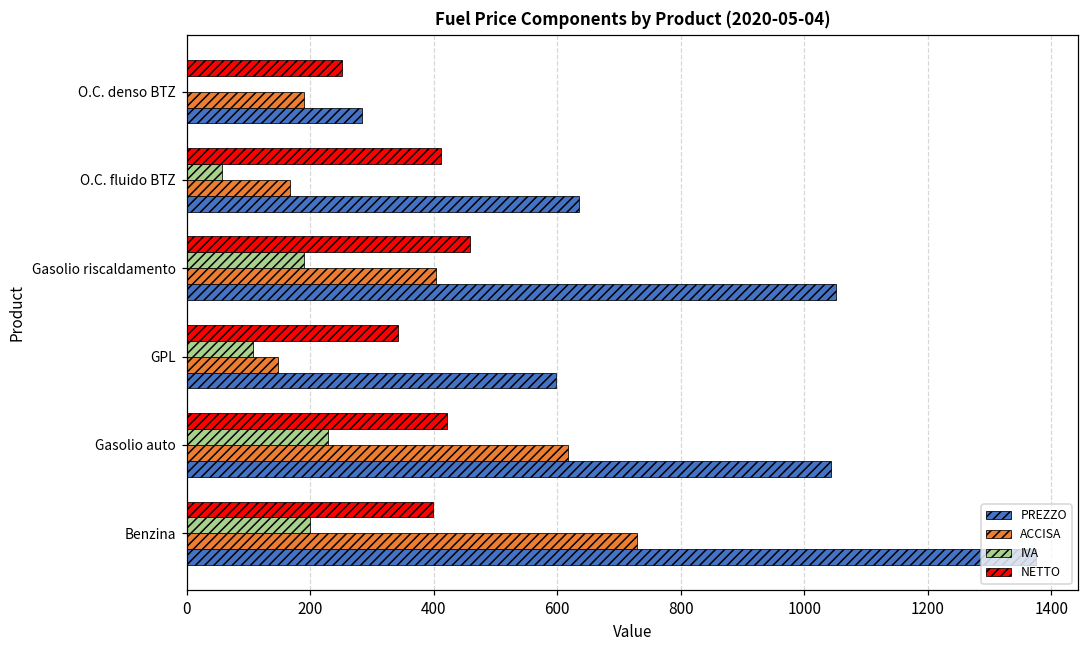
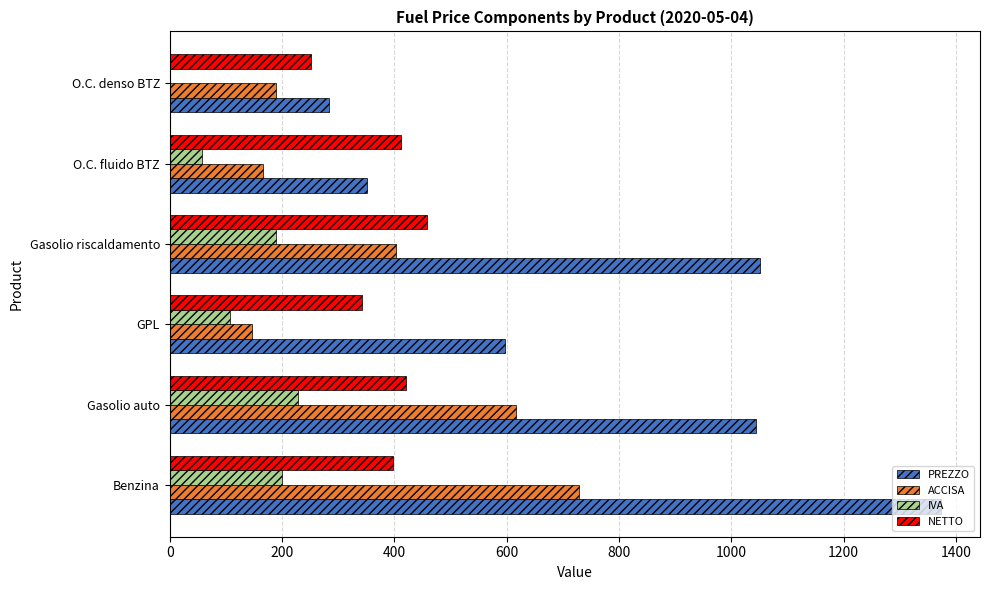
  {
    "PREZZO": {
      "O.C. denso BTZ": 280,
-     "O.C. fluido BTZ": 640,
+     "O.C. fluido BTZ": 350,
      "Gasolio riscaldamento": 1050,
      "GPL": 600,
      "Gasolio auto": 1040
    },
    "ACCISA": {
      "O.C. denso BTZ": 190,
      "O.C. fluido BTZ": 170,
      "Gasolio riscaldamento": 400,
      "GPL": 150,
      "Gasolio auto": 620,
      "Benzina": 730
    },
    "IVA": {
      "O.C. denso BTZ": 0,
      "O.C. fluido BTZ": 60,
      "Gasolio riscaldamento": 190,
      "GPL": 110,
      "Gasolio auto": 230,
      "Benzina": 200
    },
    "NETTO": {
      "O.C. denso BTZ": 250,
      "O.C. fluido BTZ": 410,
      "Gasolio riscaldamento": 460,
      "GPL": 340,
      "Gasolio auto": 420,
      "Benzina": 400
    }
  }
